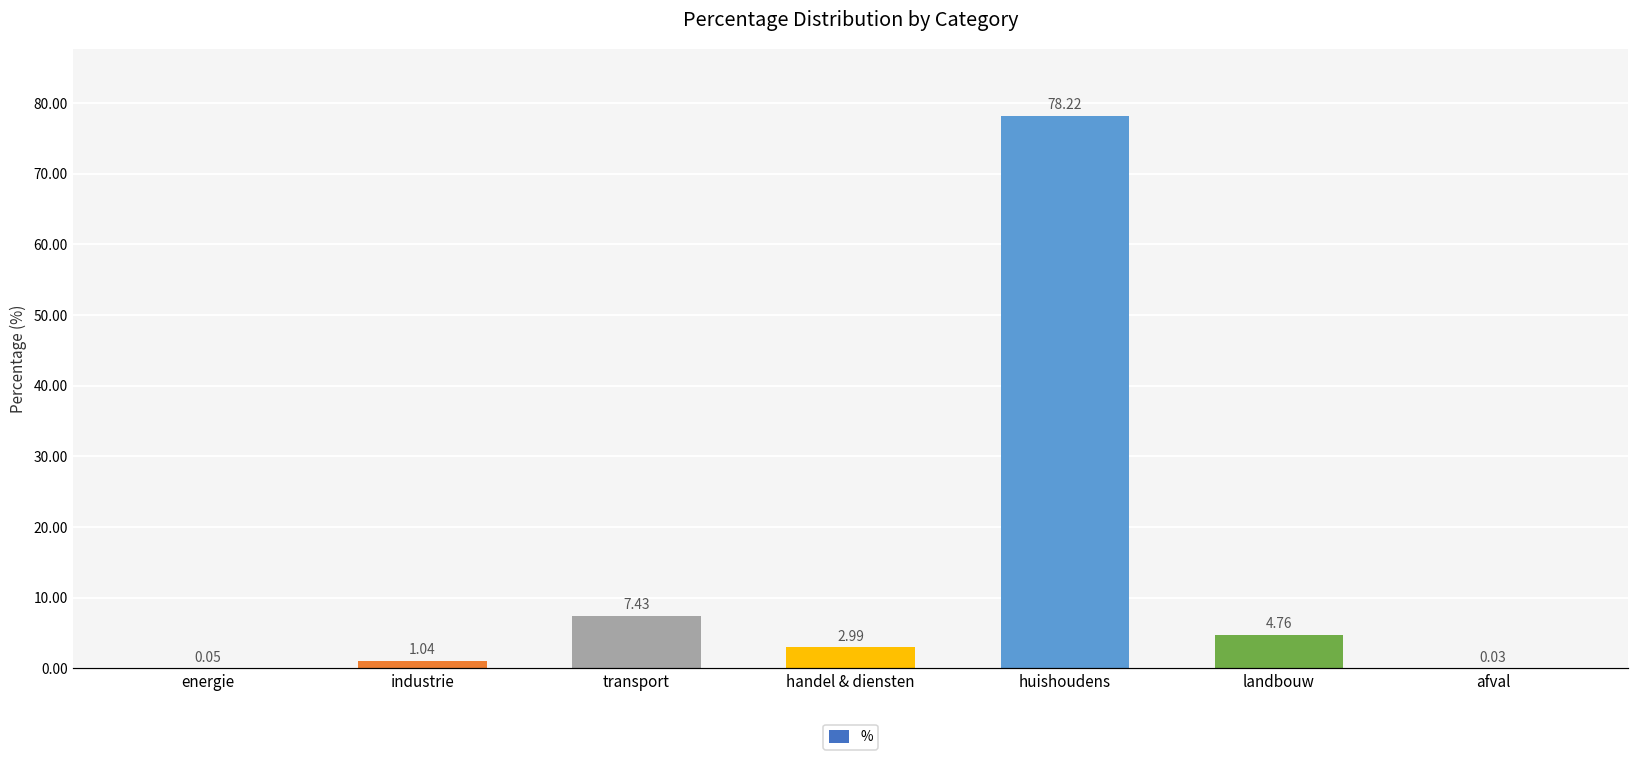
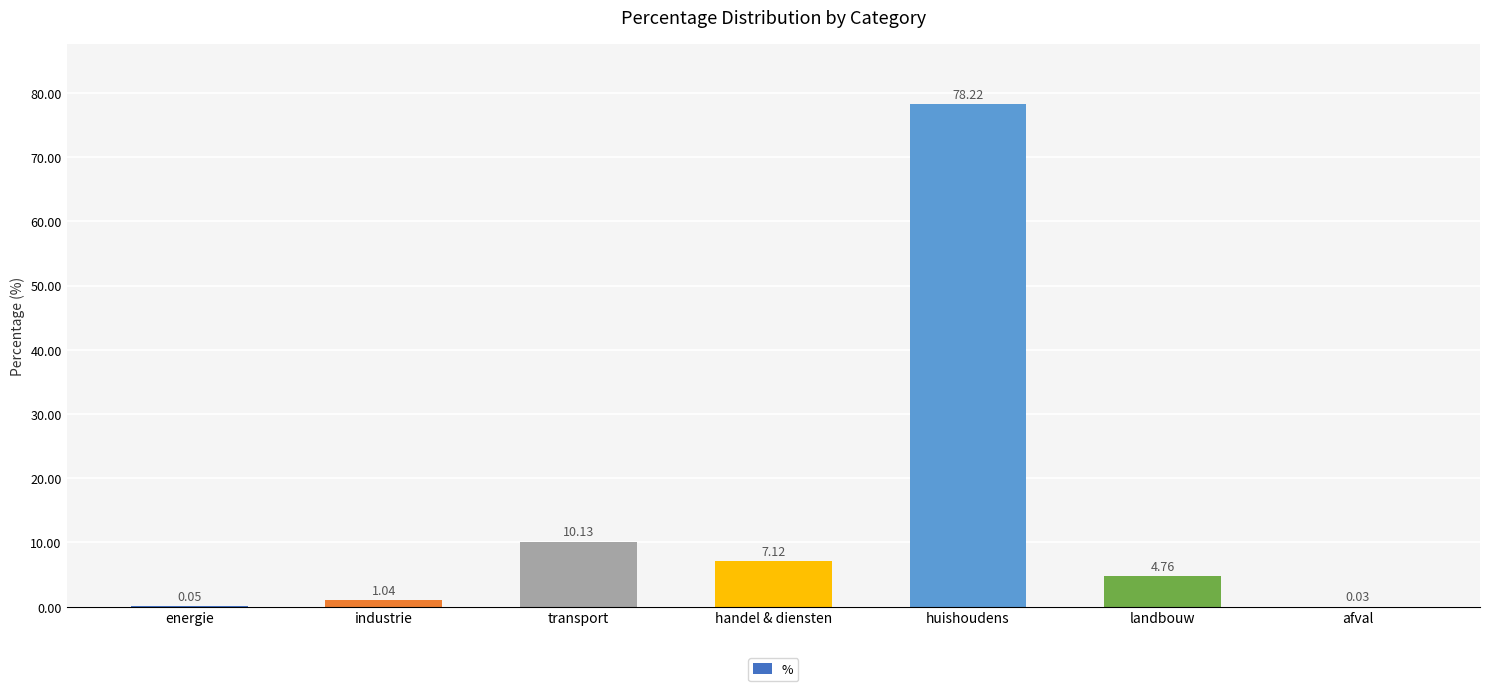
  {
    "energie": 0.05,
    "industrie": 1.04,
-   "transport": 7.43,
-   "handel & diensten": 2.99,
+   "transport": 10.13,
+   "handel & diensten": 7.12,
    "huishoudens": 78.22,
    "landbouw": 4.76,
    "afval": 0.03
  }
